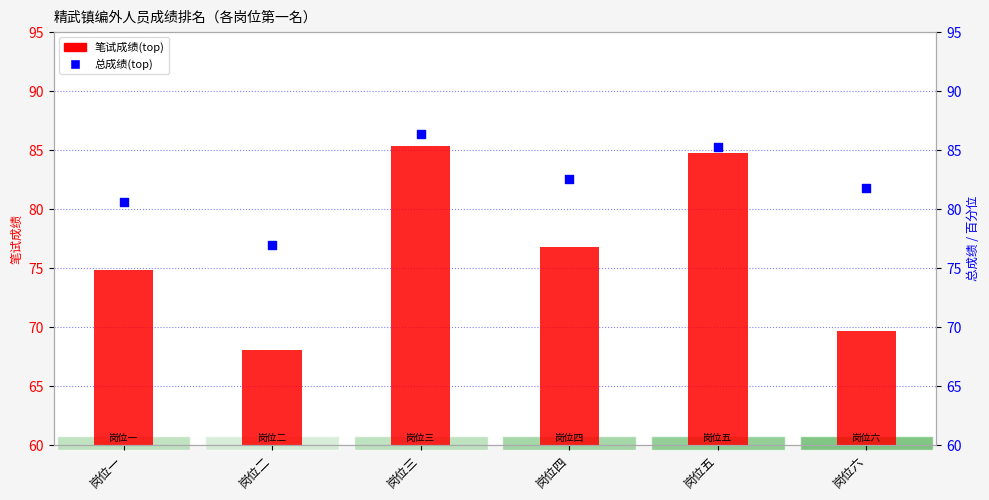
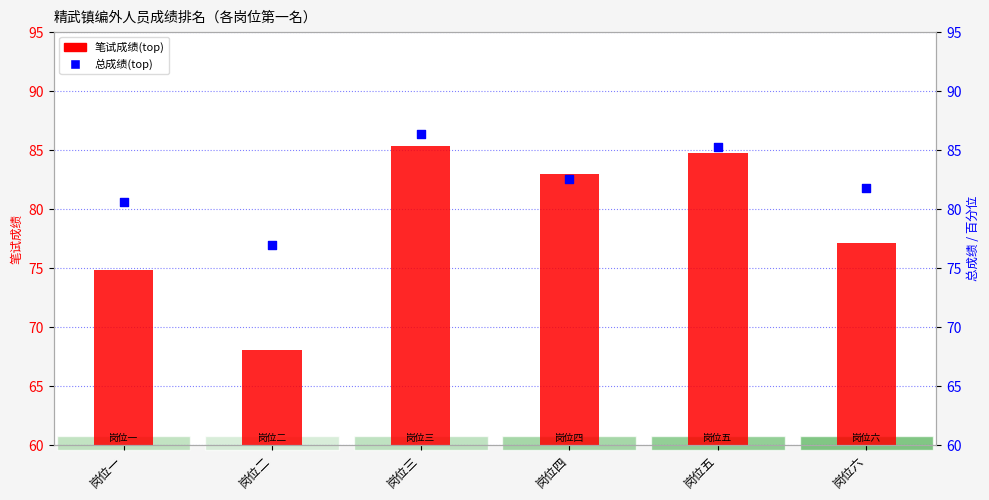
  {
    "笔试成绩(top)": {
      "岗位一": 74.8,
      "岗位二": 68.0,
      "岗位三": 85.3,
-     "岗位四": 76.7,
+     "岗位四": 82.9,
      "岗位五": 84.7,
-     "岗位六": 69.6
+     "岗位六": 77.1
    }
  }
